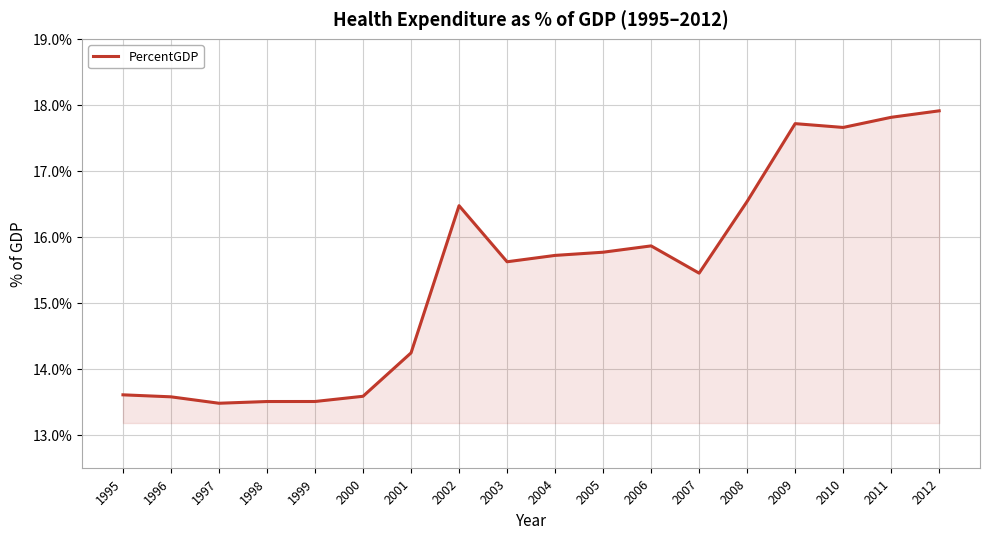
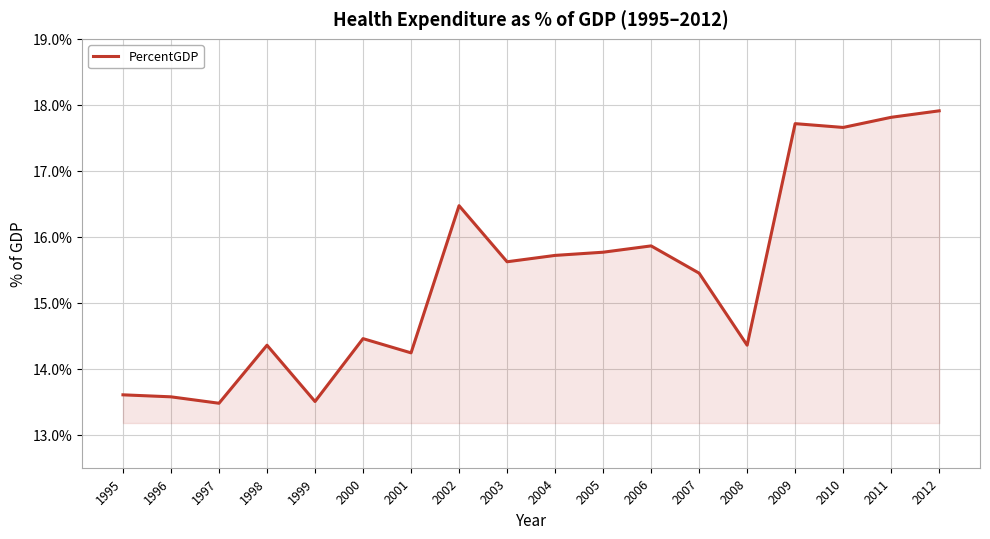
  {
    "1995": "13.6%",
    "1996": "13.6%",
    "1997": "13.5%",
-   "1998": "13.5%",
+   "1998": "14.4%",
    "1999": "13.5%",
-   "2000": "13.6%",
+   "2000": "14.5%",
    "2001": "14.2%",
    "2002": "16.5%",
    "2003": "15.6%",
    "2004": "15.7%",
    "2005": "15.8%",
    "2006": "15.9%",
    "2007": "15.4%",
-   "2008": "16.5%",
+   "2008": "14.4%",
    "2009": "17.7%",
    "2010": "17.7%",
    "2011": "17.8%",
    "2012": "17.9%"
  }
